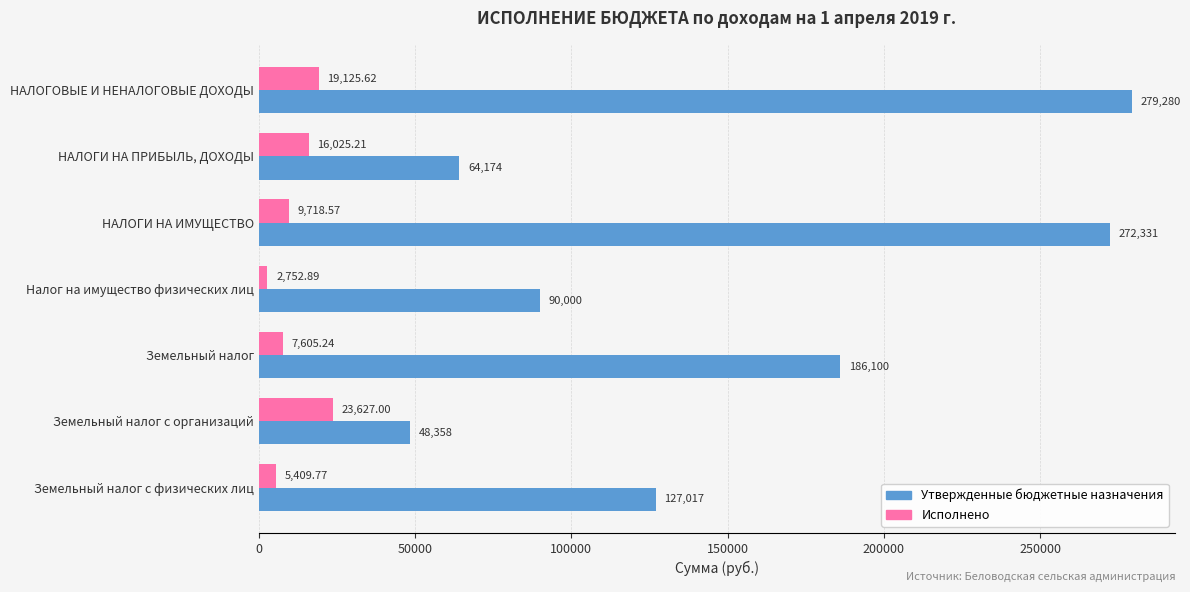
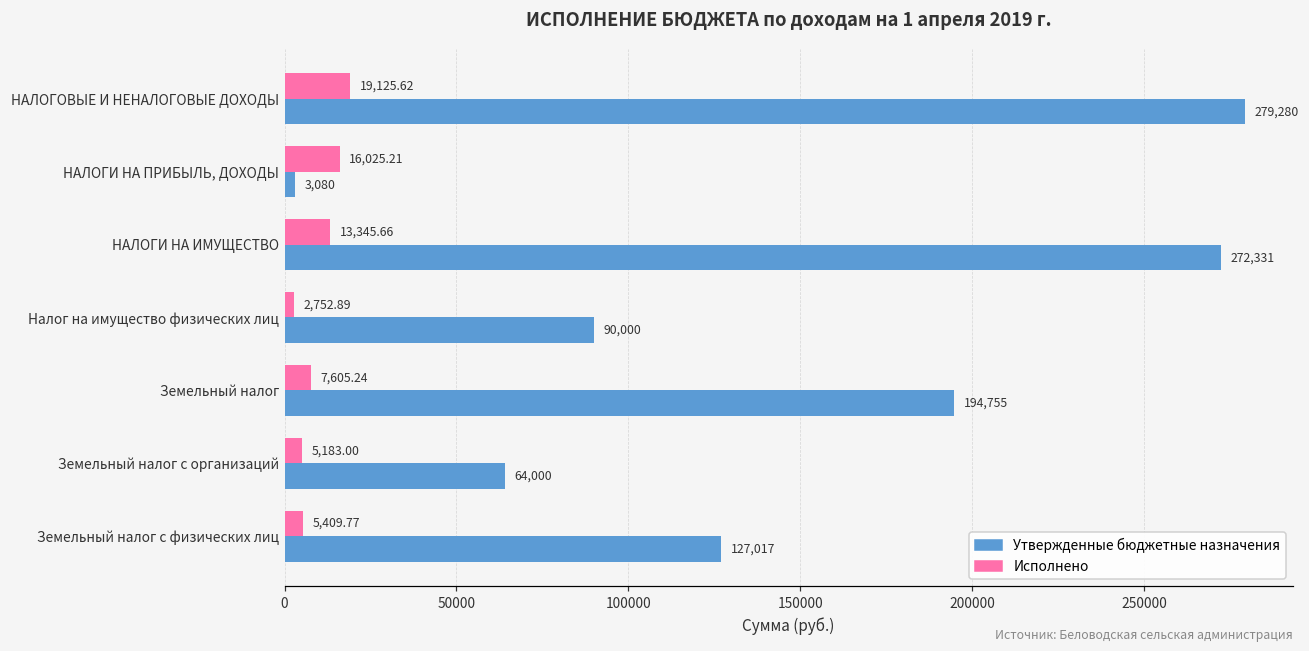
  {
    "Утвержденные бюджетные назначения": {
      "НАЛОГОВЫЕ И НЕНАЛОГОВЫЕ ДОХОДЫ": "279,280",
-     "НАЛОГИ НА ПРИБЫЛЬ, ДОХОДЫ": "64,174",
+     "НАЛОГИ НА ПРИБЫЛЬ, ДОХОДЫ": "3,080",
      "НАЛОГИ НА ИМУЩЕСТВО": "272,331",
      "Налог на имущество физических лиц": "90,000",
-     "Земельный налог": "186,100",
-     "Земельный налог с организаций": "48,358",
+     "Земельный налог": "194,755",
+     "Земельный налог с организаций": "64,000",
      "Земельный налог с физических лиц": "127,017"
    },
    "Исполнено": {
      "НАЛОГОВЫЕ И НЕНАЛОГОВЫЕ ДОХОДЫ": "19,125.62",
      "НАЛОГИ НА ПРИБЫЛЬ, ДОХОДЫ": "16,025.21",
-     "НАЛОГИ НА ИМУЩЕСТВО": "9,718.57",
+     "НАЛОГИ НА ИМУЩЕСТВО": "13,345.66",
      "Налог на имущество физических лиц": "2,752.89",
      "Земельный налог": "7,605.24",
-     "Земельный налог с организаций": "23,627.00",
+     "Земельный налог с организаций": "5,183.00",
      "Земельный налог с физических лиц": "5,409.77"
    }
  }
